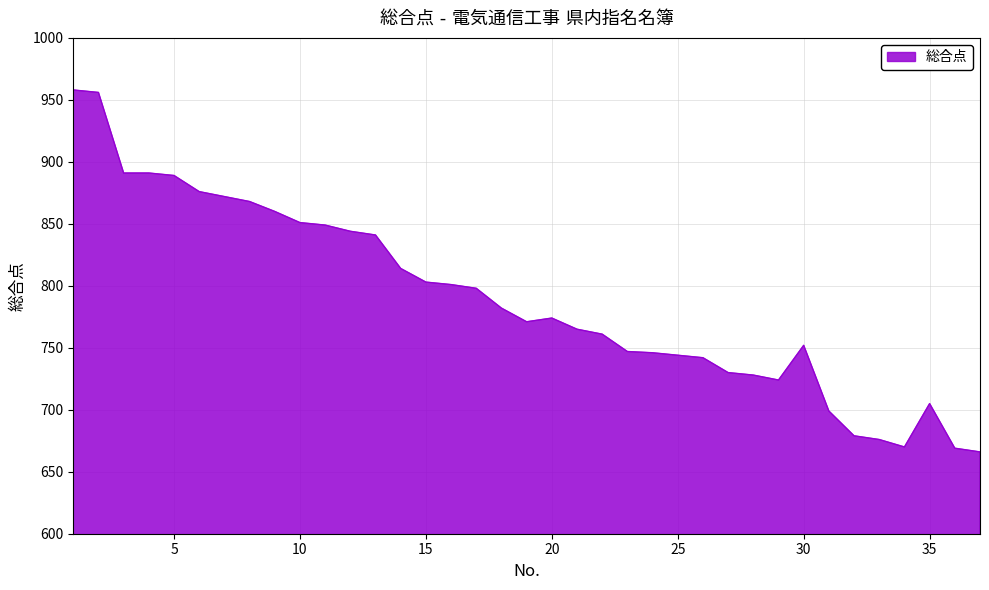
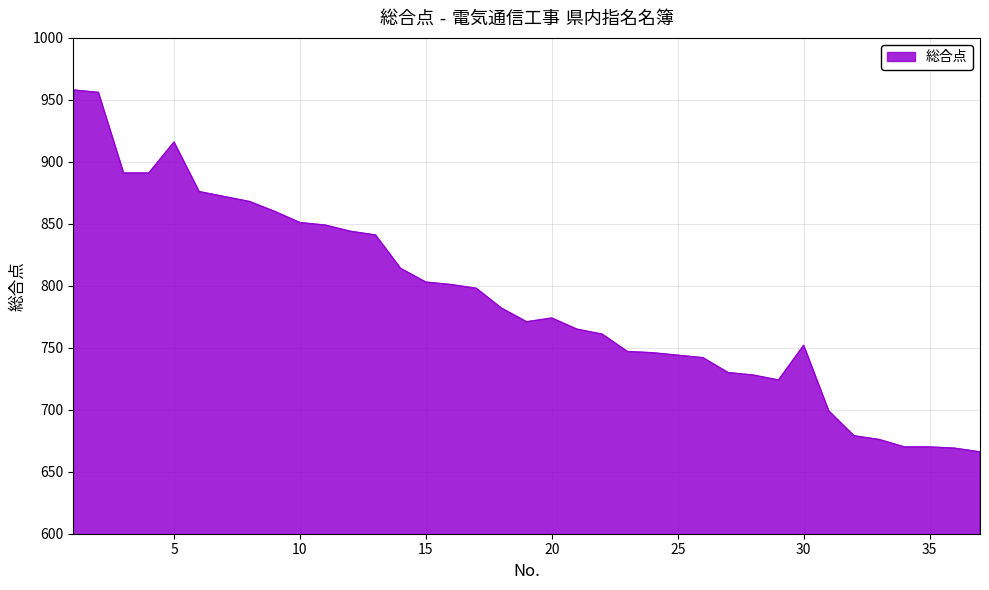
  {
-   "5": 889,
+   "5": 916,
    "10": 851,
    "15": 803,
    "20": 774,
    "25": 744,
    "30": 752,
-   "35": 705
+   "35": 670
  }
